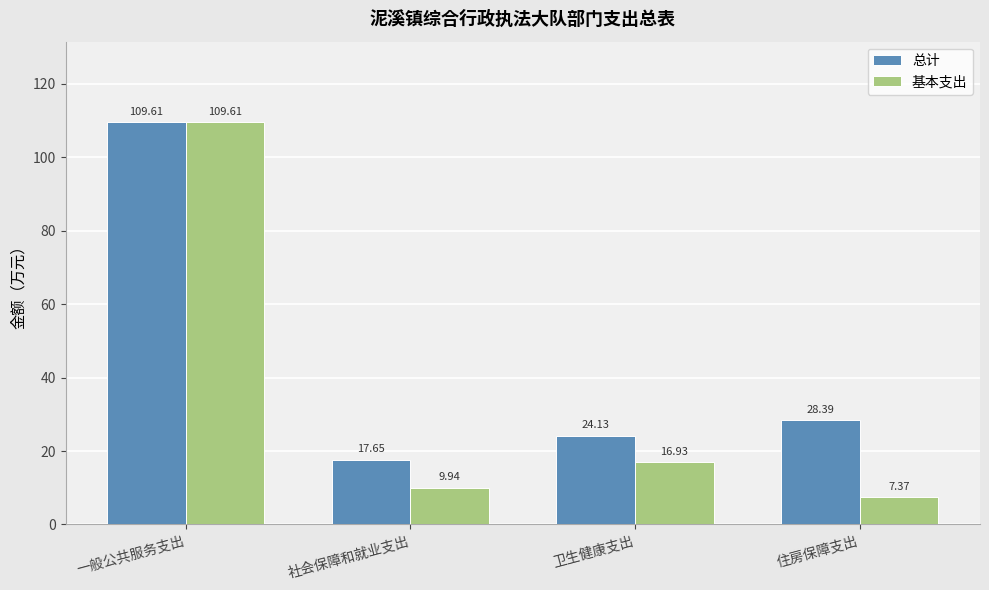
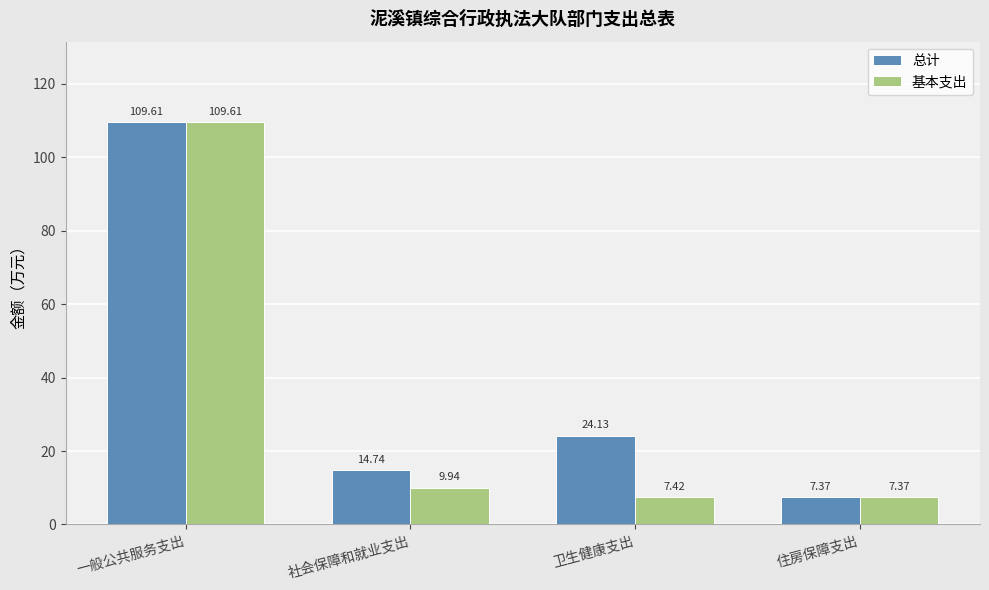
  {
    "总计": {
      "一般公共服务支出": 109.61,
-     "社会保障和就业支出": 17.65,
+     "社会保障和就业支出": 14.74,
      "卫生健康支出": 24.13,
-     "住房保障支出": 28.39
+     "住房保障支出": 7.37
    },
    "基本支出": {
      "一般公共服务支出": 109.61,
      "社会保障和就业支出": 9.94,
-     "卫生健康支出": 16.93,
+     "卫生健康支出": 7.42,
      "住房保障支出": 7.37
    }
  }
